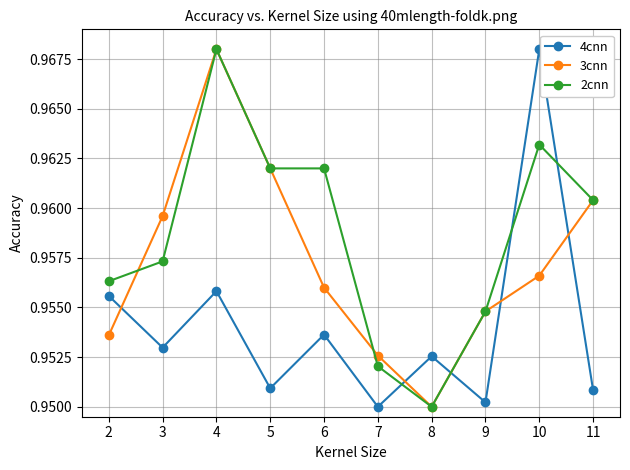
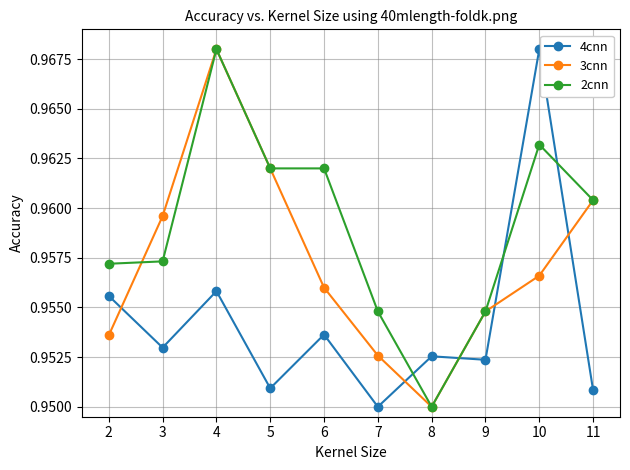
  {
    "4cnn": {
      "2": 0.9556,
      "3": 0.9530,
      "4": 0.9558,
      "5": 0.9509,
      "6": 0.9536,
      "7": 0.9500,
      "8": 0.9525,
-     "9": 0.9502,
+     "9": 0.9524,
      "10": 0.9680,
      "11": 0.9508
    },
    "3cnn": {
      "2": 0.9536,
      "3": 0.9596,
      "6": 0.9560,
      "7": 0.9526,
      "10": 0.9566
    },
    "2cnn": {
-     "2": 0.9563,
+     "2": 0.9572,
      "3": 0.9573,
      "6": 0.9620,
-     "7": 0.9520,
+     "7": 0.9548,
      "10": 0.9632
    }
  }
